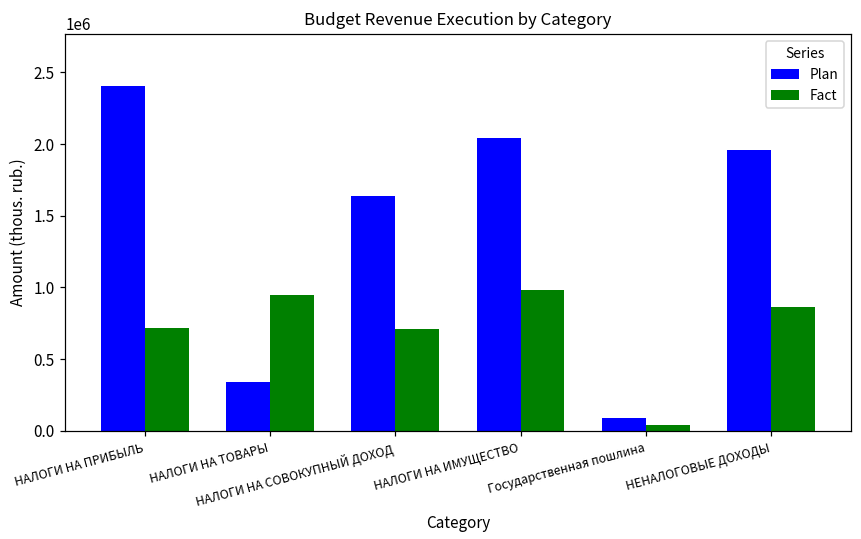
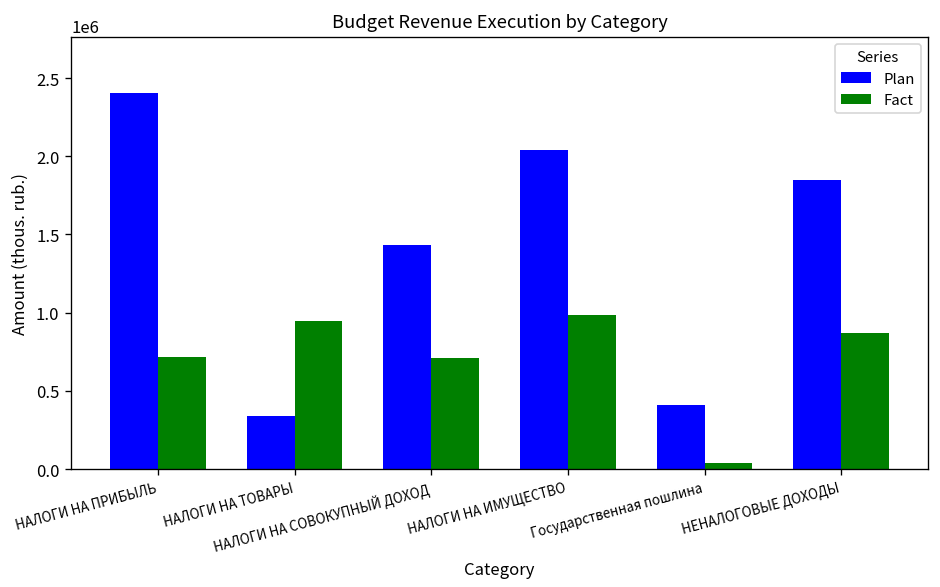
  {
    "Plan": {
      "НАЛОГИ НА ПРИБЫЛЬ": 2400000,
      "НАЛОГИ НА ТОВАРЫ": 340000,
-     "НАЛОГИ НА СОВОКУПНЫЙ ДОХОД": 1640000,
+     "НАЛОГИ НА СОВОКУПНЫЙ ДОХОД": 1430000,
      "НАЛОГИ НА ИМУЩЕСТВО": 2040000,
-     "Государственная пошлина": 90000,
-     "НЕНАЛОГОВЫЕ ДОХОДЫ": 1960000
+     "Государственная пошлина": 410000,
+     "НЕНАЛОГОВЫЕ ДОХОДЫ": 1850000
    },
    "Fact": {
      "НАЛОГИ НА ПРИБЫЛЬ": 720000,
      "НАЛОГИ НА ТОВАРЫ": 950000,
      "НАЛОГИ НА СОВОКУПНЫЙ ДОХОД": 710000,
      "НАЛОГИ НА ИМУЩЕСТВО": 980000,
      "Государственная пошлина": 40000,
      "НЕНАЛОГОВЫЕ ДОХОДЫ": 870000
    }
  }
